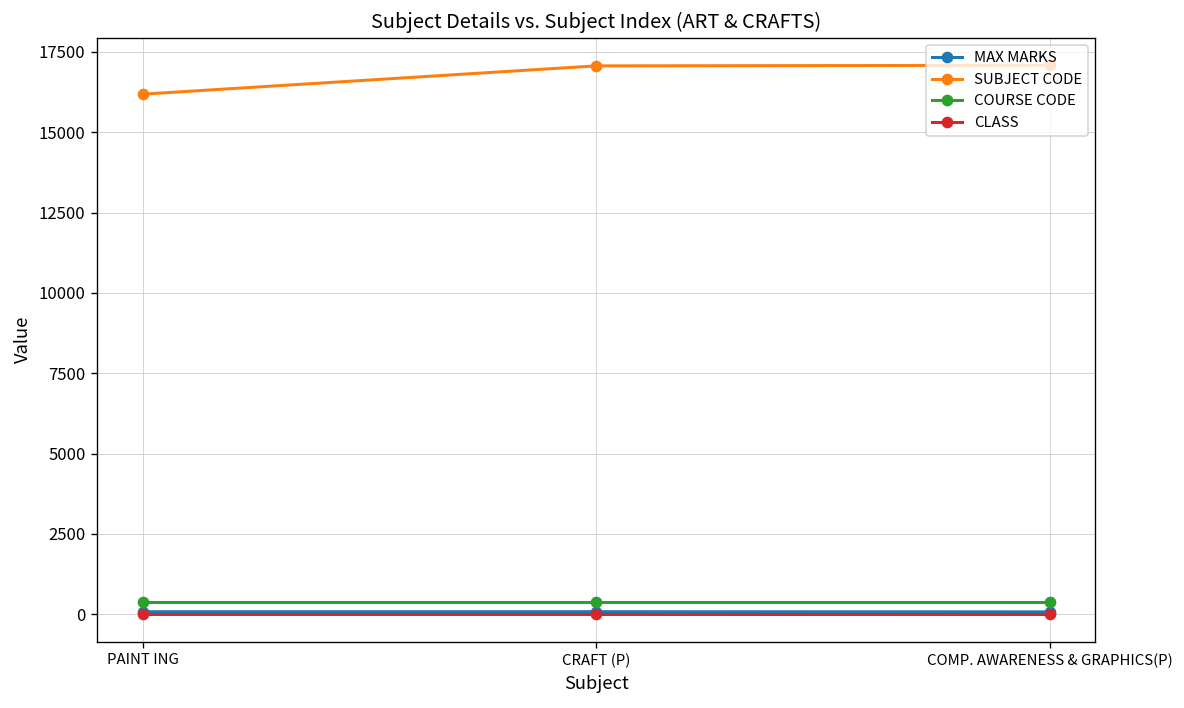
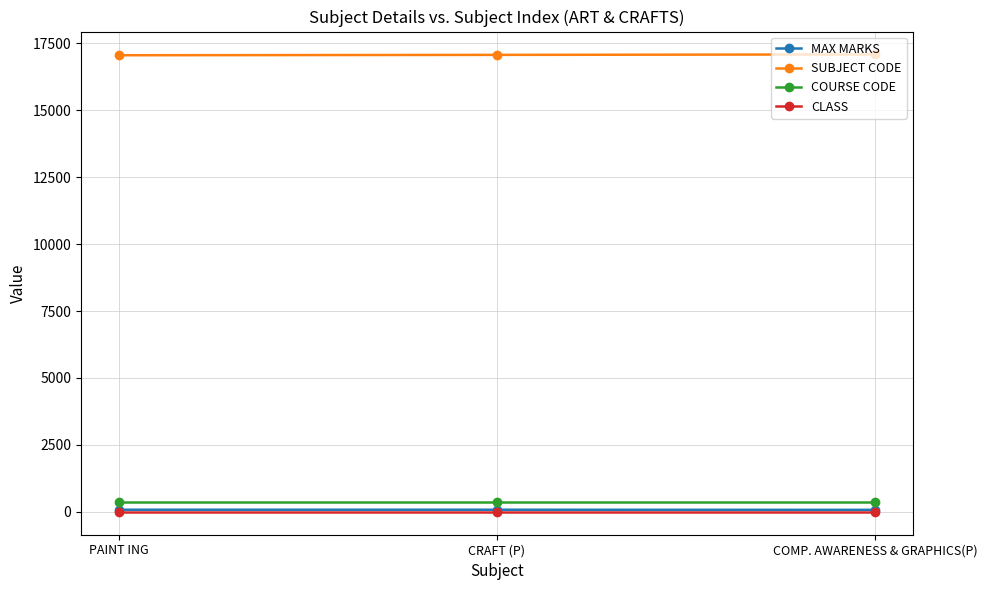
  {
    "SUBJECT CODE": {
-     "PAINT ING": 16200,
+     "PAINT ING": 17100,
      "CRAFT (P)": 17100
    },
    "COURSE CODE": {
      "PAINT ING": 400,
      "CRAFT (P)": 400,
      "COMP. AWARENESS & GRAPHICS(P)": 400
    }
  }
